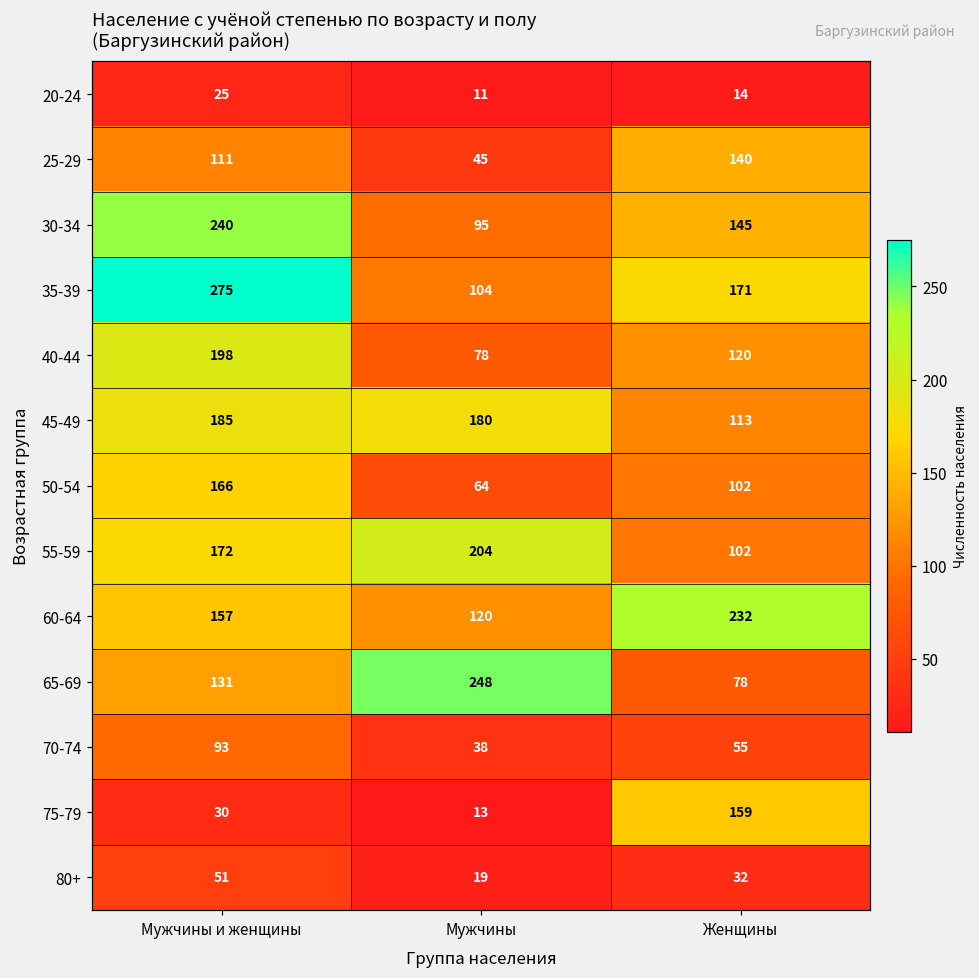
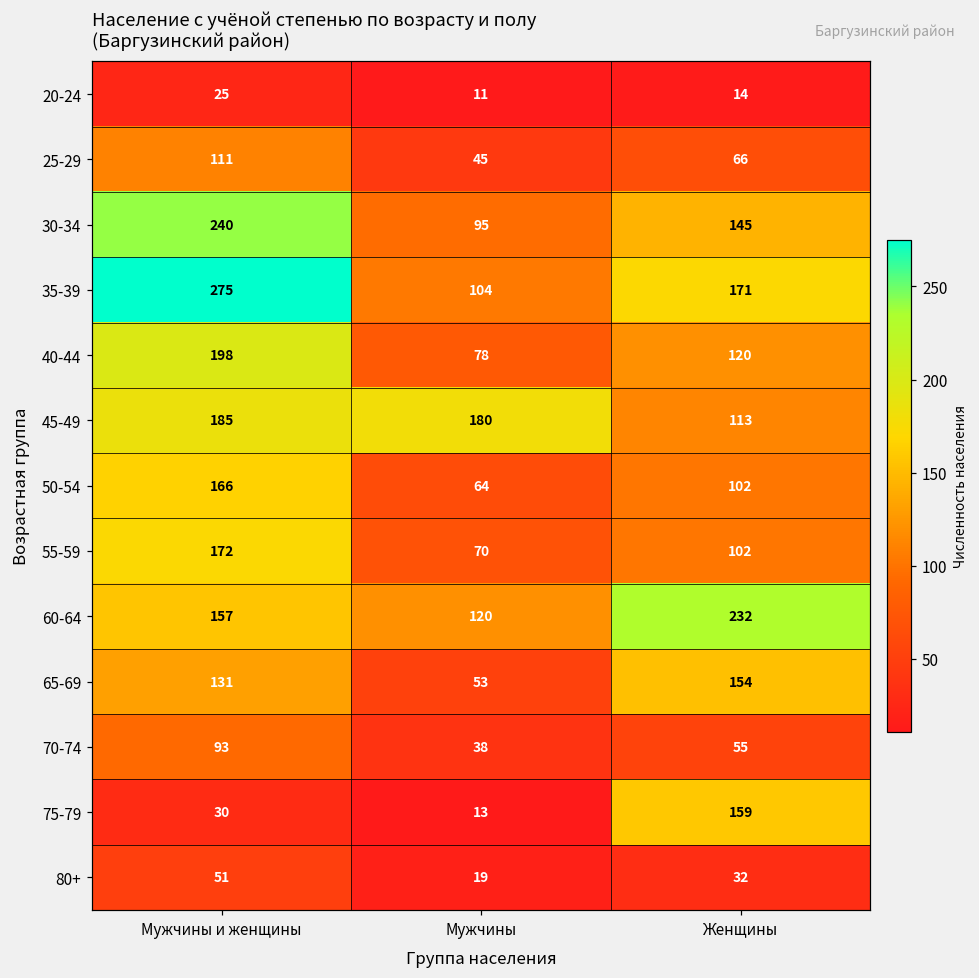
  {
    "20-24": {
      "Мужчины и женщины": 25,
      "Мужчины": 11,
      "Женщины": 14
    },
    "25-29": {
      "Мужчины и женщины": 111,
      "Мужчины": 45,
-     "Женщины": 140
+     "Женщины": 66
    },
    "30-34": {
      "Мужчины и женщины": 240,
      "Мужчины": 95,
      "Женщины": 145
    },
    "35-39": {
      "Мужчины и женщины": 275,
      "Мужчины": 104,
      "Женщины": 171
    },
    "40-44": {
      "Мужчины и женщины": 198,
      "Мужчины": 78,
      "Женщины": 120
    },
    "45-49": {
      "Мужчины и женщины": 185,
      "Мужчины": 180,
      "Женщины": 113
    },
    "50-54": {
      "Мужчины и женщины": 166,
      "Мужчины": 64,
      "Женщины": 102
    },
    "55-59": {
      "Мужчины и женщины": 172,
-     "Мужчины": 204,
+     "Мужчины": 70,
      "Женщины": 102
    },
    "60-64": {
      "Мужчины и женщины": 157,
      "Мужчины": 120,
      "Женщины": 232
    },
    "65-69": {
      "Мужчины и женщины": 131,
-     "Мужчины": 248,
-     "Женщины": 78
+     "Мужчины": 53,
+     "Женщины": 154
    },
    "70-74": {
      "Мужчины и женщины": 93,
      "Мужчины": 38,
      "Женщины": 55
    },
    "75-79": {
      "Мужчины и женщины": 30,
      "Мужчины": 13,
      "Женщины": 159
    },
    "80+": {
      "Мужчины и женщины": 51,
      "Мужчины": 19,
      "Женщины": 32
    }
  }
